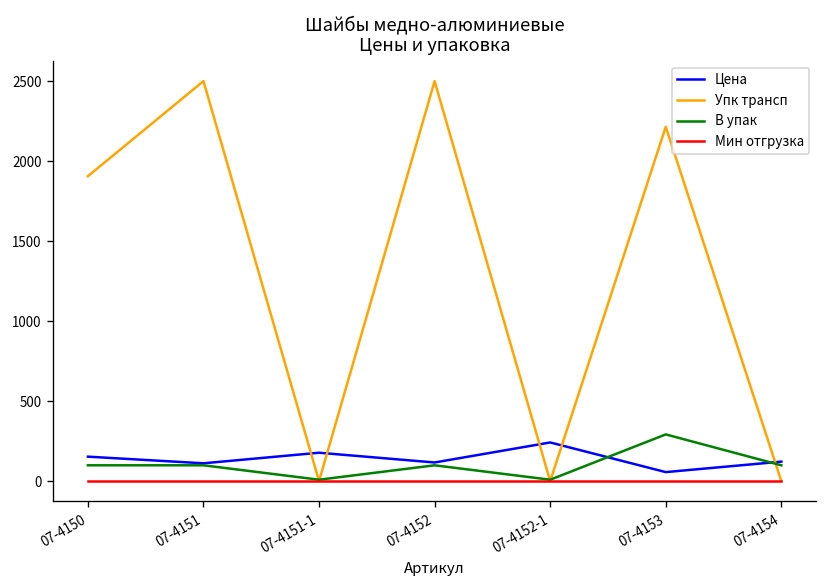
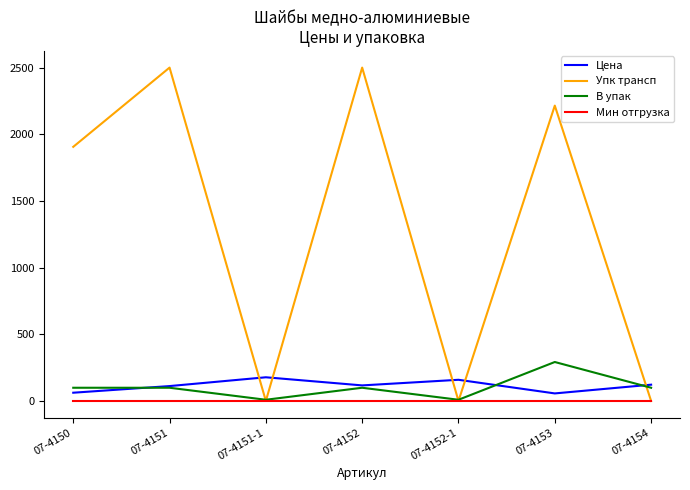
  {
    "Цена": {
-     "07-4150": 150,
+     "07-4150": 60,
      "07-4151-1": 180,
-     "07-4152-1": 240,
+     "07-4152-1": 160,
      "07-4153": 60,
      "07-4154": 120
    },
    "Упк трансп": {
      "07-4150": 1910,
      "07-4151": 2500,
      "07-4152": 2500,
      "07-4153": 2220
    },
    "В упак": {
      "07-4150": 100,
      "07-4153": 290,
      "07-4154": 100
    },
    "Мин отгрузка": {
      "07-4150": 0,
      "07-4151": 0,
      "07-4152": 0,
      "07-4153": 0
    }
  }
